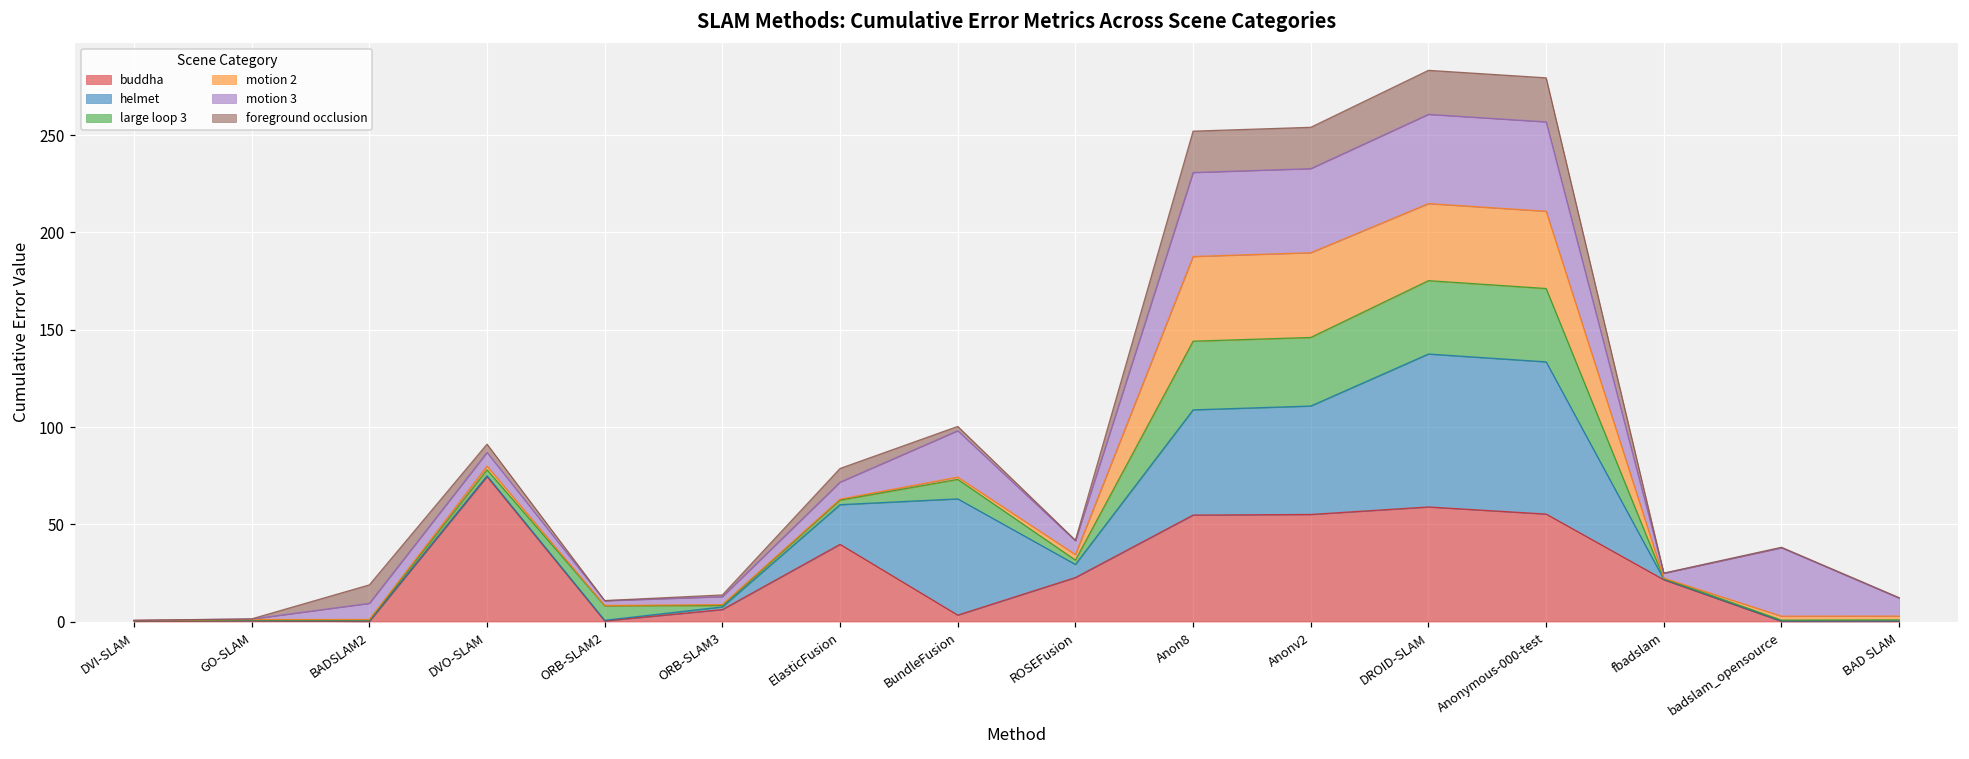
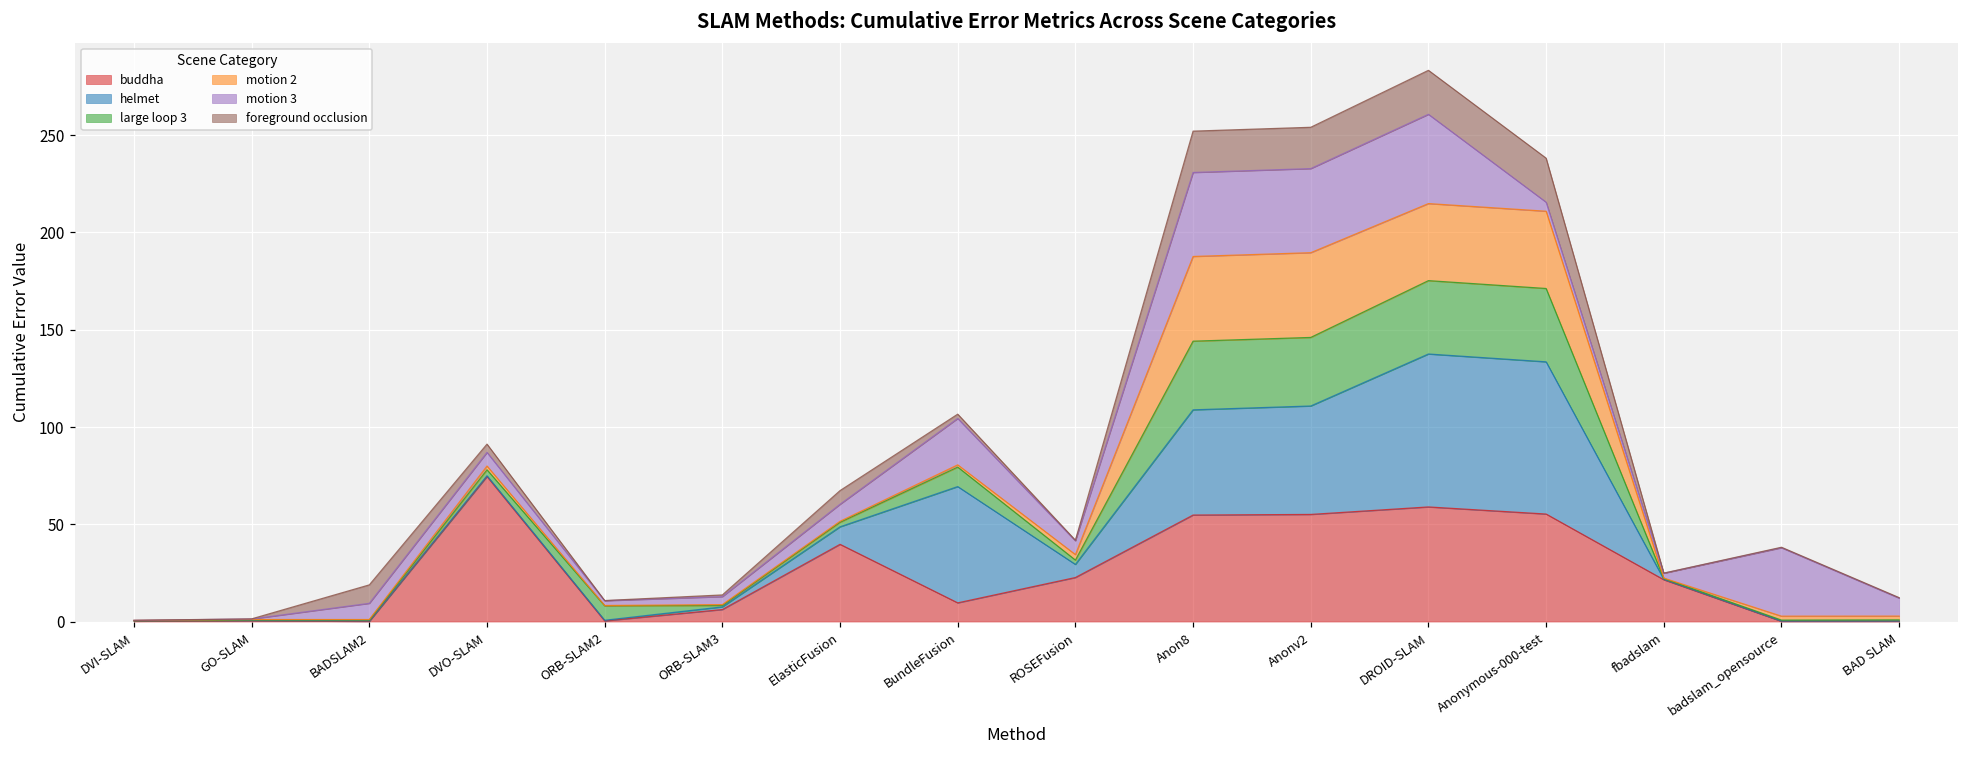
  {
    "buddha": {
      "ElasticFusion": 40,
-     "BundleFusion": 3,
+     "BundleFusion": 10,
      "ROSEFusion": 23,
      "Anon8": 55,
      "Anonv2": 55,
      "DROID-SLAM": 59,
      "Anonymous-000-test": 55
    },
    "helmet": {
-     "ElasticFusion": 20,
+     "ElasticFusion": 9,
      "BundleFusion": 60,
      "ROSEFusion": 7,
      "Anon8": 54,
      "Anonv2": 56,
      "DROID-SLAM": 79,
      "Anonymous-000-test": 78
    },
    "large loop 3": {
      "DVO-SLAM": 3,
      "ROSEFusion": 2,
      "Anon8": 35,
      "Anonv2": 35,
      "DROID-SLAM": 38,
      "Anonymous-000-test": 38
    },
    "motion 2": {
      "DVO-SLAM": 2,
      "ROSEFusion": 3,
      "Anon8": 44,
      "Anonv2": 44,
      "DROID-SLAM": 40,
      "Anonymous-000-test": 40,
      "badslam_opensource": 2,
      "BAD SLAM": 2
    },
    "motion 3": {
      "BADSLAM2": 8,
      "DVO-SLAM": 7,
      "ElasticFusion": 9,
      "BundleFusion": 24,
      "Anon8": 43,
      "Anonv2": 43,
      "DROID-SLAM": 46,
-     "Anonymous-000-test": 46
+     "Anonymous-000-test": 5
    },
    "foreground occlusion": {
      "BADSLAM2": 9,
      "DVO-SLAM": 4,
      "ElasticFusion": 7,
      "BundleFusion": 2,
      "Anon8": 21,
      "Anonv2": 21,
      "DROID-SLAM": 23,
      "Anonymous-000-test": 23
    }
  }
